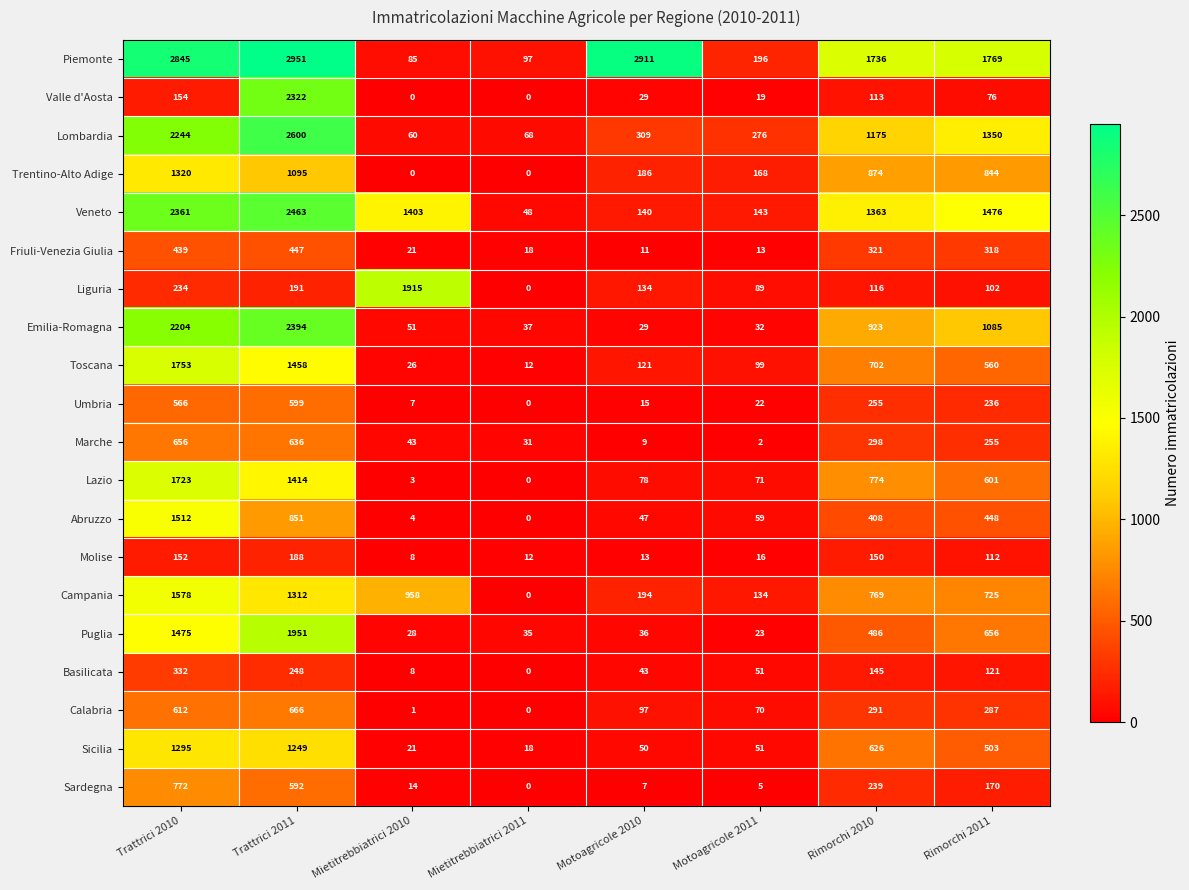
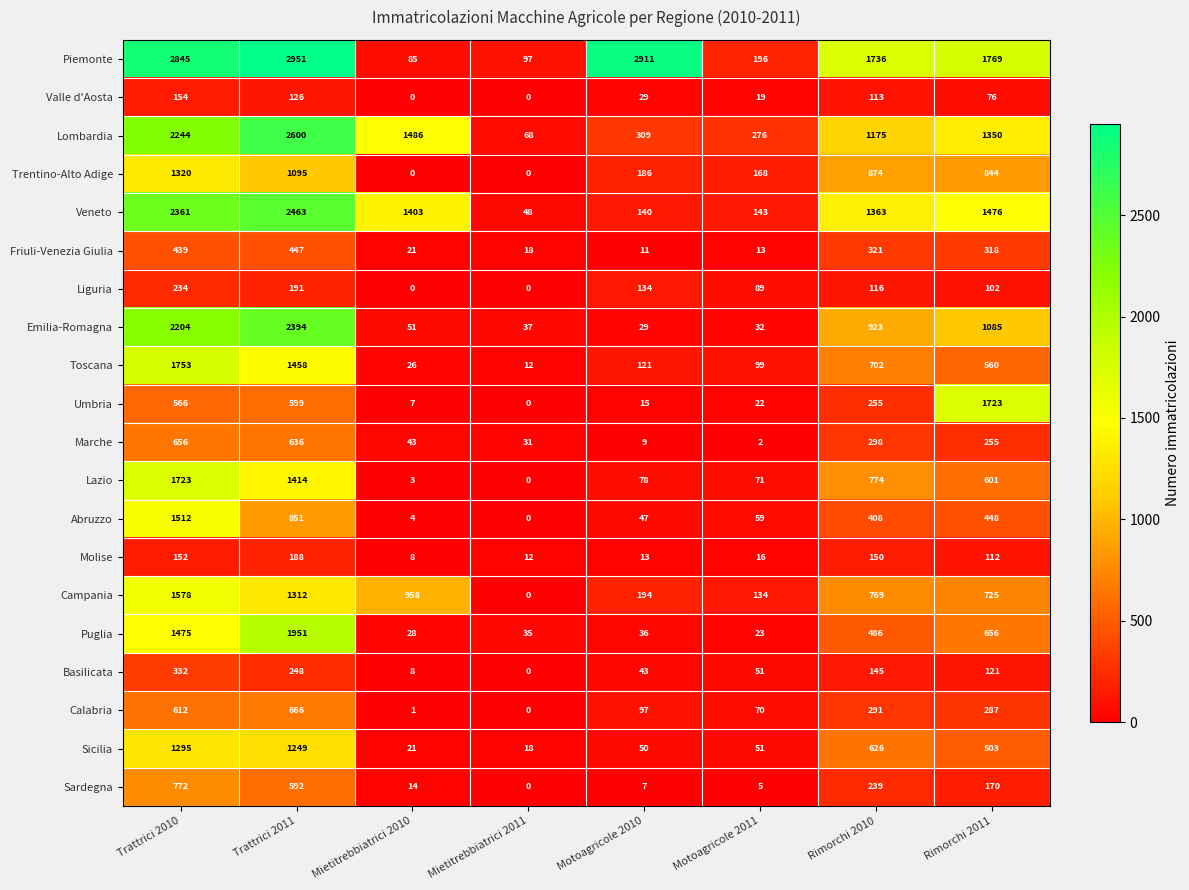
  {
    "Piemonte": {
      "Trattrici 2010": 2845,
      "Trattrici 2011": 2951,
      "Mietitrebbiatrici 2010": 85,
      "Mietitrebbiatrici 2011": 97,
      "Motoagricole 2010": 2911,
      "Motoagricole 2011": 196,
      "Rimorchi 2010": 1736,
      "Rimorchi 2011": 1769
    },
    "Valle d'Aosta": {
      "Trattrici 2010": 154,
-     "Trattrici 2011": 2322,
+     "Trattrici 2011": 126,
      "Mietitrebbiatrici 2010": 0,
      "Mietitrebbiatrici 2011": 0,
      "Motoagricole 2010": 29,
      "Motoagricole 2011": 19,
      "Rimorchi 2010": 113,
      "Rimorchi 2011": 76
    },
    "Lombardia": {
      "Trattrici 2010": 2244,
      "Trattrici 2011": 2600,
-     "Mietitrebbiatrici 2010": 60,
+     "Mietitrebbiatrici 2010": 1486,
      "Mietitrebbiatrici 2011": 68,
      "Motoagricole 2010": 309,
      "Motoagricole 2011": 276,
      "Rimorchi 2010": 1175,
      "Rimorchi 2011": 1350
    },
    "Trentino-Alto Adige": {
      "Trattrici 2010": 1320,
      "Trattrici 2011": 1095,
      "Mietitrebbiatrici 2010": 0,
      "Mietitrebbiatrici 2011": 0,
      "Motoagricole 2010": 186,
      "Motoagricole 2011": 168,
      "Rimorchi 2010": 874,
      "Rimorchi 2011": 844
    },
    "Veneto": {
      "Trattrici 2010": 2361,
      "Trattrici 2011": 2463,
      "Mietitrebbiatrici 2010": 1403,
      "Mietitrebbiatrici 2011": 48,
      "Motoagricole 2010": 140,
      "Motoagricole 2011": 143,
      "Rimorchi 2010": 1363,
      "Rimorchi 2011": 1476
    },
    "Friuli-Venezia Giulia": {
      "Trattrici 2010": 439,
      "Trattrici 2011": 447,
      "Mietitrebbiatrici 2010": 21,
      "Mietitrebbiatrici 2011": 18,
      "Motoagricole 2010": 11,
      "Motoagricole 2011": 13,
      "Rimorchi 2010": 321,
      "Rimorchi 2011": 318
    },
    "Liguria": {
      "Trattrici 2010": 234,
      "Trattrici 2011": 191,
-     "Mietitrebbiatrici 2010": 1915,
+     "Mietitrebbiatrici 2010": 0,
      "Mietitrebbiatrici 2011": 0,
      "Motoagricole 2010": 134,
      "Motoagricole 2011": 89,
      "Rimorchi 2010": 116,
      "Rimorchi 2011": 102
    },
    "Emilia-Romagna": {
      "Trattrici 2010": 2204,
      "Trattrici 2011": 2394,
      "Mietitrebbiatrici 2010": 51,
      "Mietitrebbiatrici 2011": 37,
      "Motoagricole 2010": 29,
      "Motoagricole 2011": 32,
      "Rimorchi 2010": 923,
      "Rimorchi 2011": 1085
    },
    "Toscana": {
      "Trattrici 2010": 1753,
      "Trattrici 2011": 1458,
      "Mietitrebbiatrici 2010": 26,
      "Mietitrebbiatrici 2011": 12,
      "Motoagricole 2010": 121,
      "Motoagricole 2011": 99,
      "Rimorchi 2010": 702,
      "Rimorchi 2011": 560
    },
    "Umbria": {
      "Trattrici 2010": 566,
      "Trattrici 2011": 599,
      "Mietitrebbiatrici 2010": 7,
      "Mietitrebbiatrici 2011": 0,
      "Motoagricole 2010": 15,
      "Motoagricole 2011": 22,
      "Rimorchi 2010": 255,
-     "Rimorchi 2011": 236
+     "Rimorchi 2011": 1723
    },
    "Marche": {
      "Trattrici 2010": 656,
      "Trattrici 2011": 636,
      "Mietitrebbiatrici 2010": 43,
      "Mietitrebbiatrici 2011": 31,
      "Motoagricole 2010": 9,
      "Motoagricole 2011": 2,
      "Rimorchi 2010": 298,
      "Rimorchi 2011": 255
    },
    "Lazio": {
      "Trattrici 2010": 1723,
      "Trattrici 2011": 1414,
      "Mietitrebbiatrici 2010": 3,
      "Mietitrebbiatrici 2011": 0,
      "Motoagricole 2010": 78,
      "Motoagricole 2011": 71,
      "Rimorchi 2010": 774,
      "Rimorchi 2011": 601
    },
    "Abruzzo": {
      "Trattrici 2010": 1512,
      "Trattrici 2011": 851,
      "Mietitrebbiatrici 2010": 4,
      "Mietitrebbiatrici 2011": 0,
      "Motoagricole 2010": 47,
      "Motoagricole 2011": 59,
      "Rimorchi 2010": 408,
      "Rimorchi 2011": 448
    },
    "Molise": {
      "Trattrici 2010": 152,
      "Trattrici 2011": 188,
      "Mietitrebbiatrici 2010": 8,
      "Mietitrebbiatrici 2011": 12,
      "Motoagricole 2010": 13,
      "Motoagricole 2011": 16,
      "Rimorchi 2010": 150,
      "Rimorchi 2011": 112
    },
    "Campania": {
      "Trattrici 2010": 1578,
      "Trattrici 2011": 1312,
      "Mietitrebbiatrici 2010": 958,
      "Mietitrebbiatrici 2011": 0,
      "Motoagricole 2010": 194,
      "Motoagricole 2011": 134,
      "Rimorchi 2010": 769,
      "Rimorchi 2011": 725
    },
    "Puglia": {
      "Trattrici 2010": 1475,
      "Trattrici 2011": 1951,
      "Mietitrebbiatrici 2010": 28,
      "Mietitrebbiatrici 2011": 35,
      "Motoagricole 2010": 36,
      "Motoagricole 2011": 23,
      "Rimorchi 2010": 486,
      "Rimorchi 2011": 656
    },
    "Basilicata": {
      "Trattrici 2010": 332,
      "Trattrici 2011": 248,
      "Mietitrebbiatrici 2010": 8,
      "Mietitrebbiatrici 2011": 0,
      "Motoagricole 2010": 43,
      "Motoagricole 2011": 51,
      "Rimorchi 2010": 145,
      "Rimorchi 2011": 121
    },
    "Calabria": {
      "Trattrici 2010": 612,
      "Trattrici 2011": 666,
      "Mietitrebbiatrici 2010": 1,
      "Mietitrebbiatrici 2011": 0,
      "Motoagricole 2010": 97,
      "Motoagricole 2011": 70,
      "Rimorchi 2010": 291,
      "Rimorchi 2011": 287
    },
    "Sicilia": {
      "Trattrici 2010": 1295,
      "Trattrici 2011": 1249,
      "Mietitrebbiatrici 2010": 21,
      "Mietitrebbiatrici 2011": 18,
      "Motoagricole 2010": 50,
      "Motoagricole 2011": 51,
      "Rimorchi 2010": 626,
      "Rimorchi 2011": 503
    },
    "Sardegna": {
      "Trattrici 2010": 772,
      "Trattrici 2011": 592,
      "Mietitrebbiatrici 2010": 14,
      "Mietitrebbiatrici 2011": 0,
      "Motoagricole 2010": 7,
      "Motoagricole 2011": 5,
      "Rimorchi 2010": 239,
      "Rimorchi 2011": 170
    }
  }
